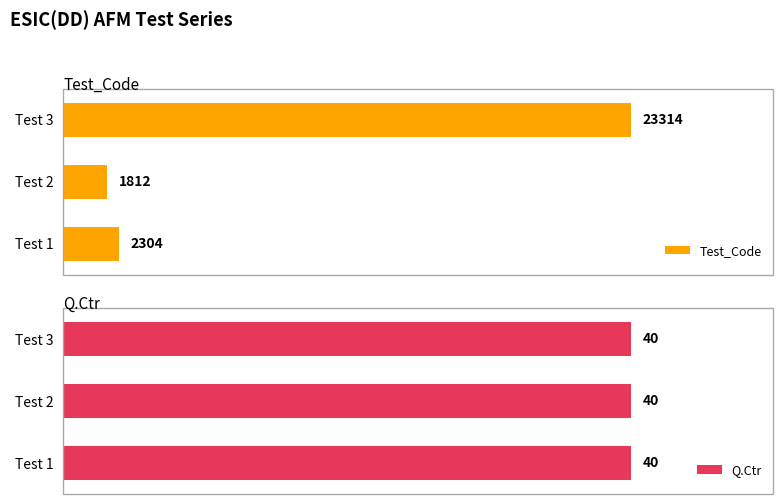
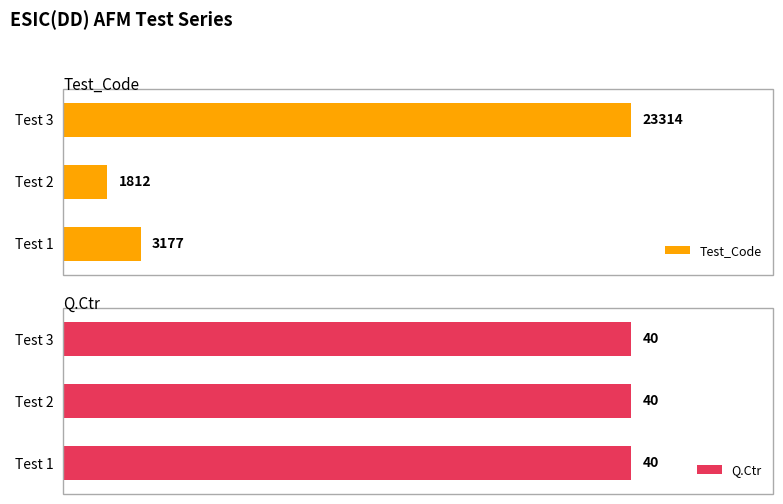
  {
    "Test_Code": {
      "Test 3": 23314,
      "Test 2": 1812,
-     "Test 1": 2304
+     "Test 1": 3177
    },
    "Q.Ctr": {
      "Test 3": 40,
      "Test 2": 40,
      "Test 1": 40
    }
  }
